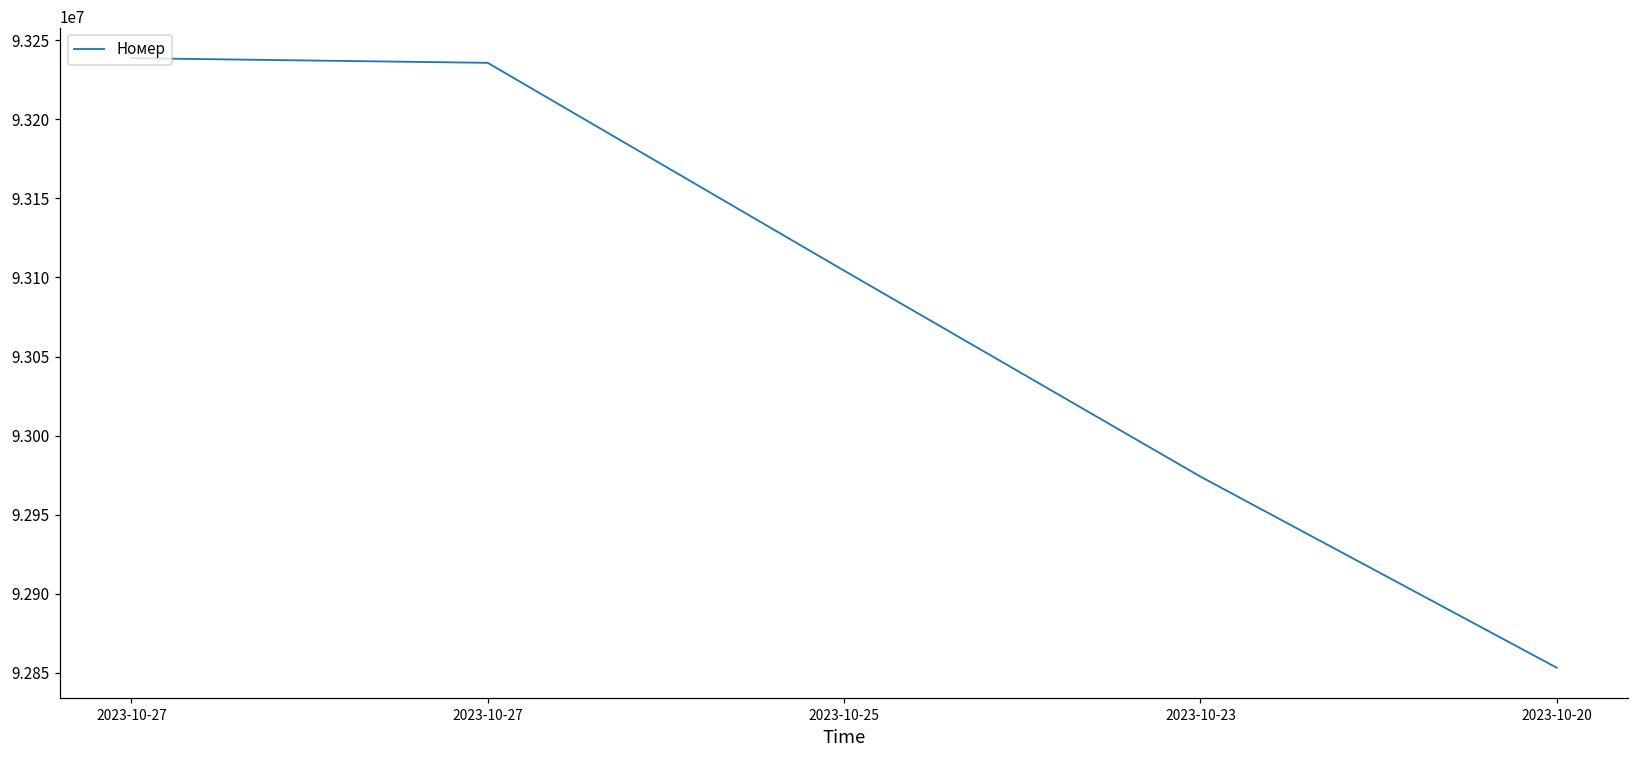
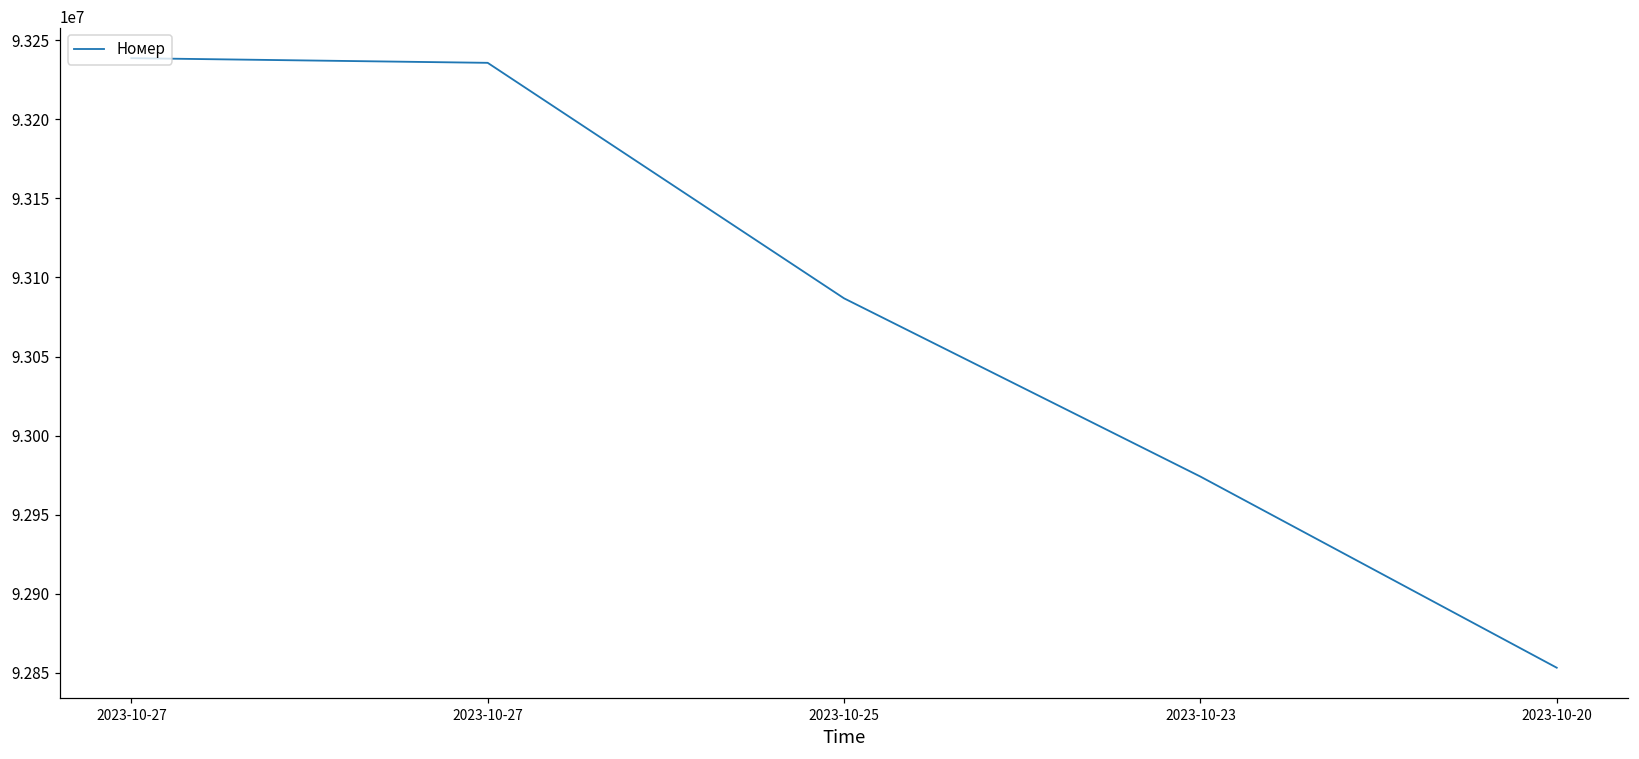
  {
-   "2023-10-25": 93104000,
+   "2023-10-25": 93087000,
    "2023-10-23": 92974000,
    "2023-10-20": 92853000
  }
